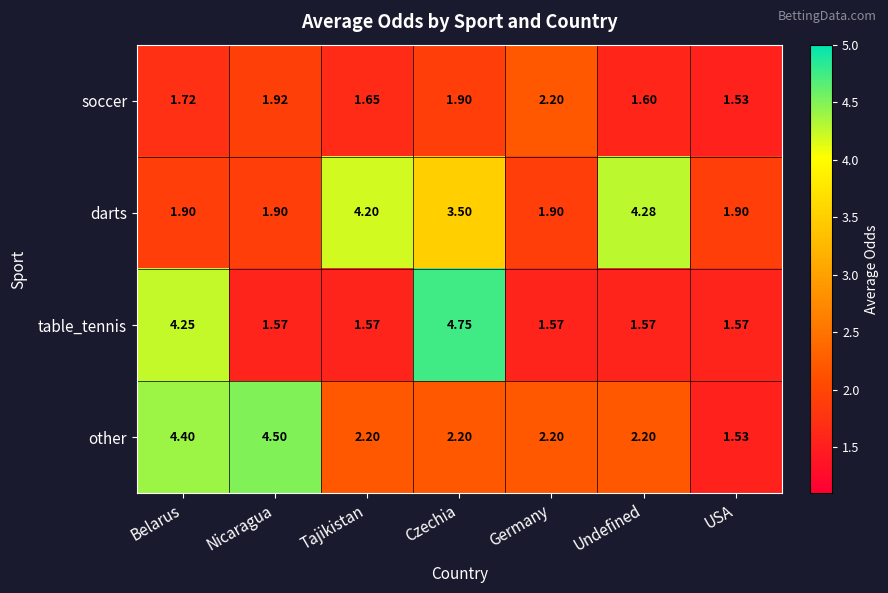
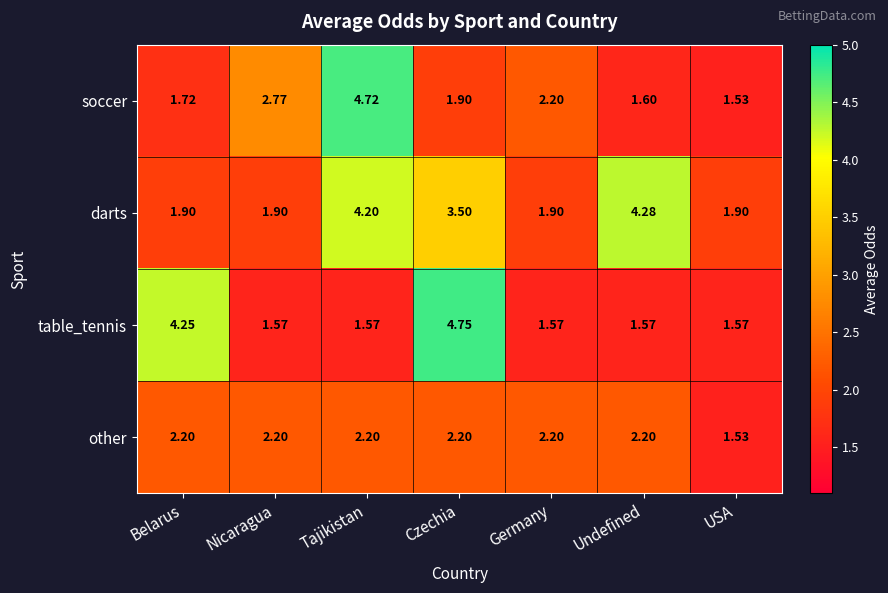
  {
    "soccer": {
      "Belarus": 1.72,
-     "Nicaragua": 1.92,
-     "Tajikistan": 1.65,
+     "Nicaragua": 2.77,
+     "Tajikistan": 4.72,
      "Czechia": 1.90,
      "Germany": 2.20,
      "Undefined": 1.60,
      "USA": 1.53
    },
    "darts": {
      "Belarus": 1.90,
      "Nicaragua": 1.90,
      "Tajikistan": 4.20,
      "Czechia": 3.50,
      "Germany": 1.90,
      "Undefined": 4.28,
      "USA": 1.90
    },
    "table_tennis": {
      "Belarus": 4.25,
      "Nicaragua": 1.57,
      "Tajikistan": 1.57,
      "Czechia": 4.75,
      "Germany": 1.57,
      "Undefined": 1.57,
      "USA": 1.57
    },
    "other": {
-     "Belarus": 4.40,
-     "Nicaragua": 4.50,
+     "Belarus": 2.20,
+     "Nicaragua": 2.20,
      "Tajikistan": 2.20,
      "Czechia": 2.20,
      "Germany": 2.20,
      "Undefined": 2.20,
      "USA": 1.53
    }
  }
